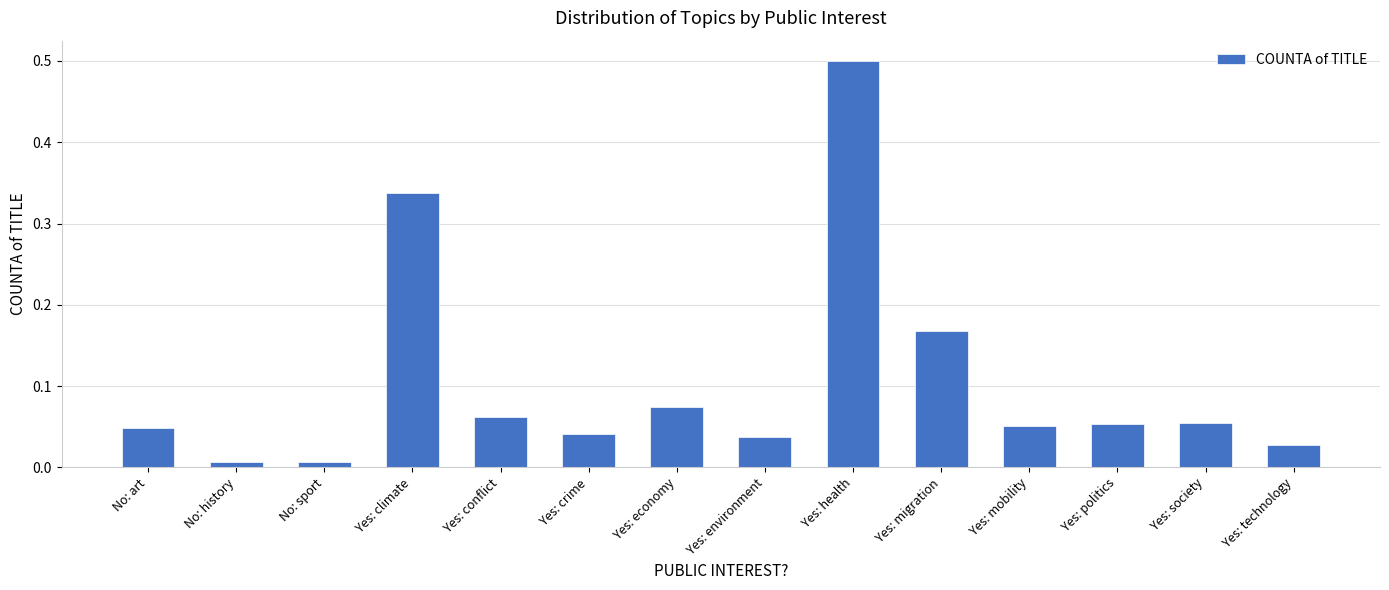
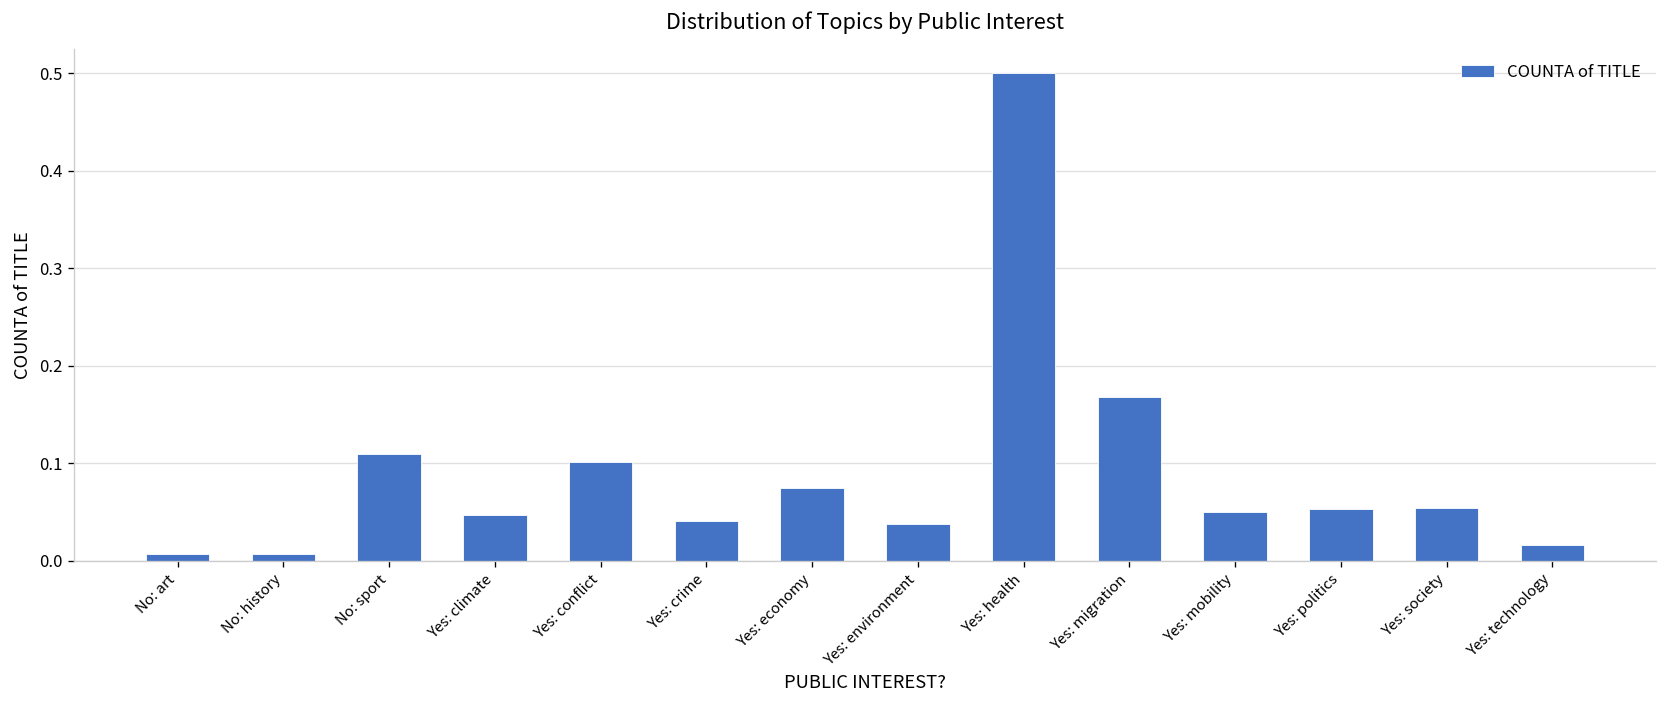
  {
-   "No: art": 0.05,
+   "No: art": 0.01,
    "No: history": 0.01,
-   "No: sport": 0.01,
-   "Yes: climate": 0.34,
-   "Yes: conflict": 0.06,
+   "No: sport": 0.11,
+   "Yes: climate": 0.05,
+   "Yes: conflict": 0.10,
    "Yes: crime": 0.04,
    "Yes: economy": 0.07,
    "Yes: environment": 0.04,
    "Yes: health": 0.50,
    "Yes: migration": 0.17,
    "Yes: mobility": 0.05,
    "Yes: politics": 0.05,
    "Yes: society": 0.05,
-   "Yes: technology": 0.03
+   "Yes: technology": 0.02
  }
